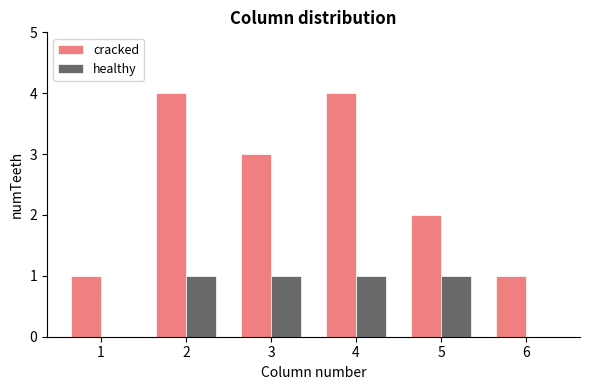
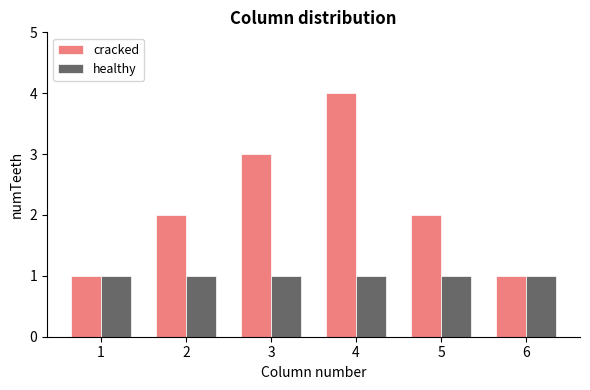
  {
    "cracked": {
      "1": 1,
-     "2": 4,
+     "2": 2,
      "3": 3,
      "4": 4,
      "5": 2,
      "6": 1
    },
    "healthy": {
-     "1": 0,
+     "1": 1,
      "2": 1,
      "3": 1,
      "4": 1,
      "5": 1,
-     "6": 0
+     "6": 1
    }
  }
